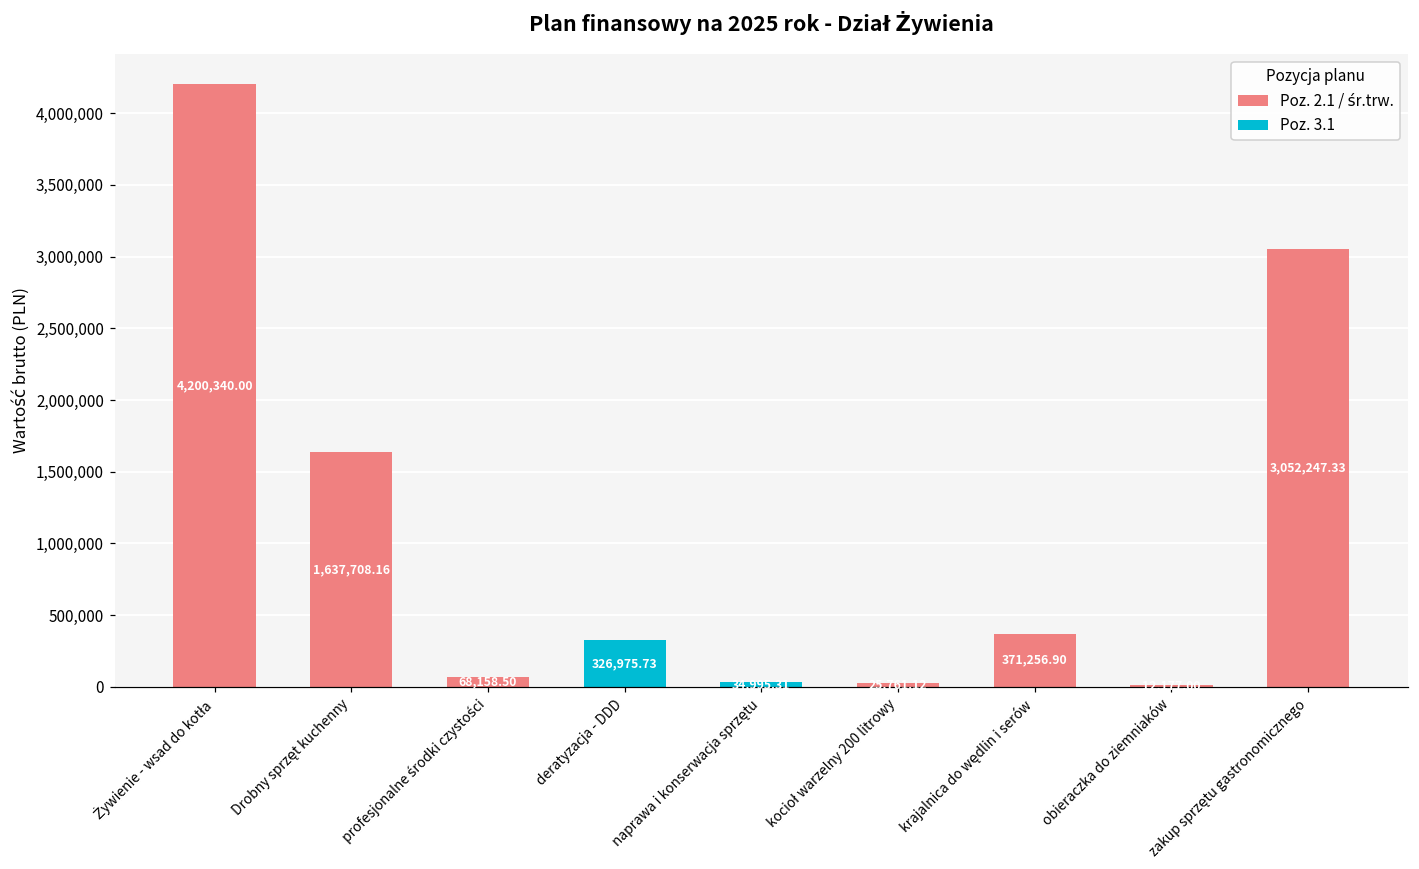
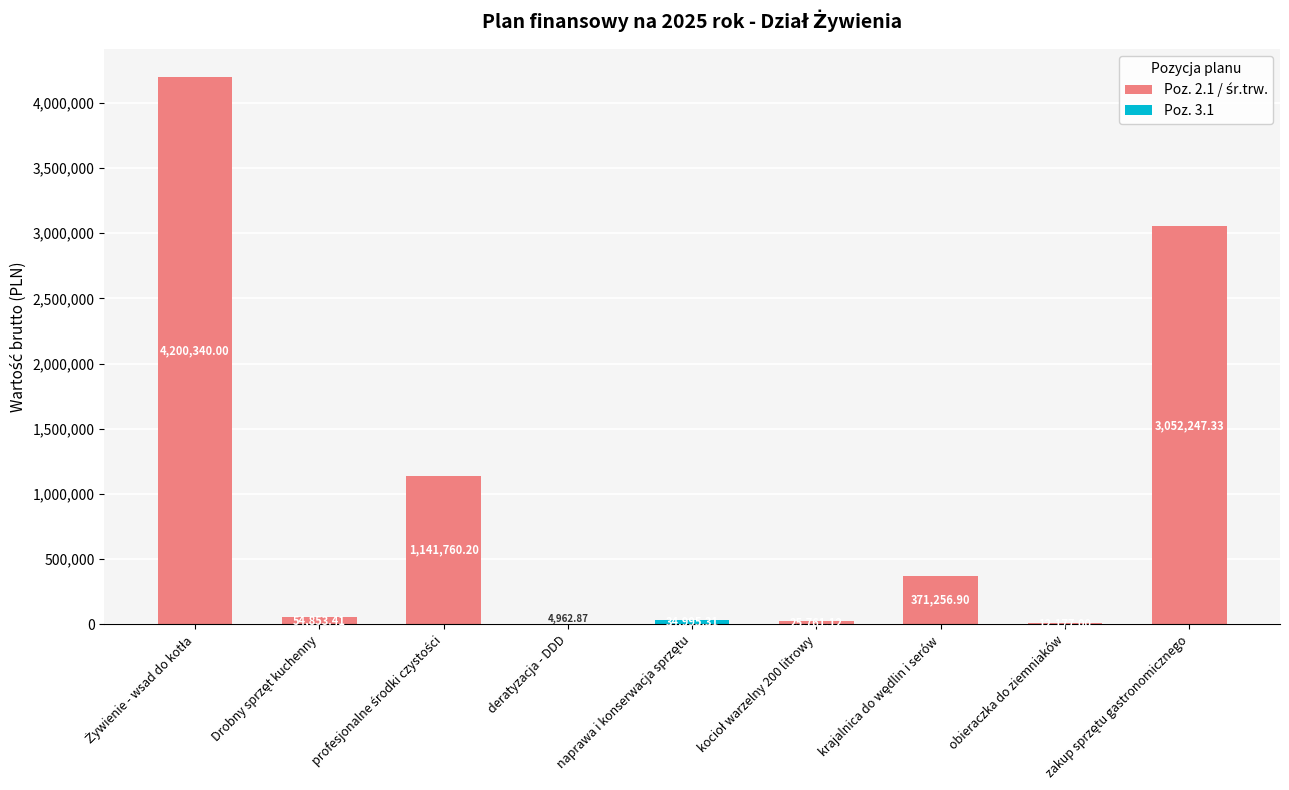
  {
    "Żywienie - wsad do kotła": "4,200,340.00",
-   "Drobny sprzęt kuchenny": "1,640,000",
-   "profesjonalne środki czystości": "70,000",
-   "deratyzacja - DDD": "326,975.73",
+   "Drobny sprzęt kuchenny": "50,000",
+   "profesjonalne środki czystości": "1,140,000",
+   "deratyzacja - DDD": "4,962.87",
    "krajalnica do wędlin i serów": "371,256.90",
    "zakup sprzętu gastronomicznego": "3,052,247.33"
  }
